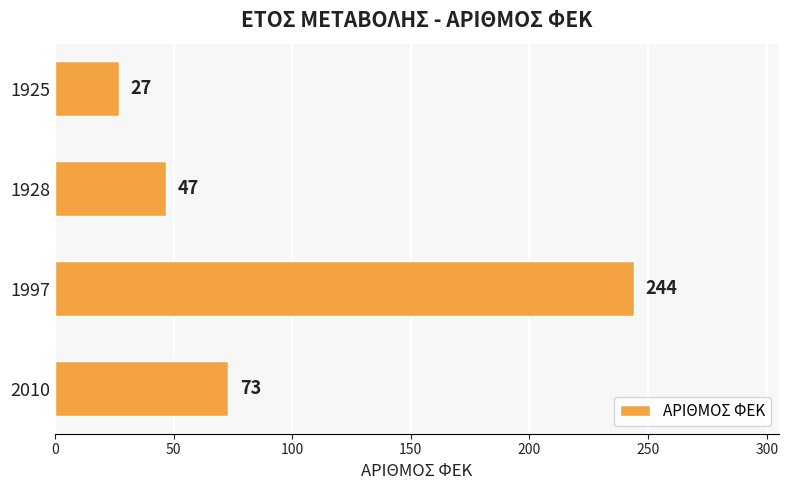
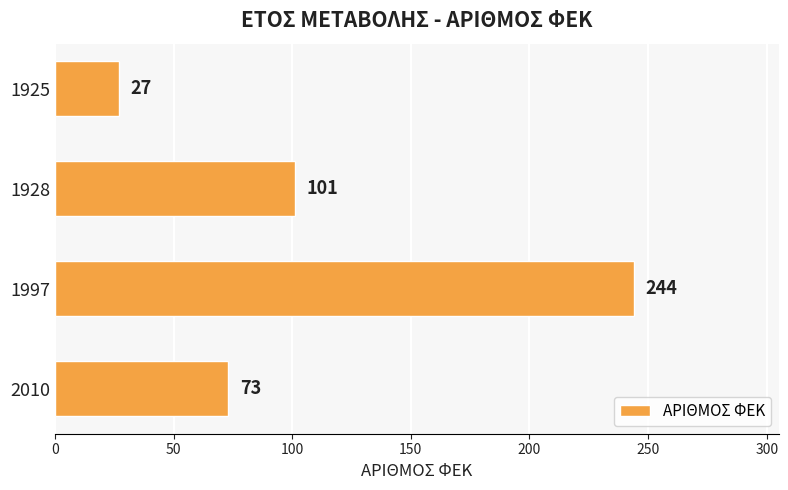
  {
    "1925": 27,
-   "1928": 47,
+   "1928": 101,
    "1997": 244,
    "2010": 73
  }
